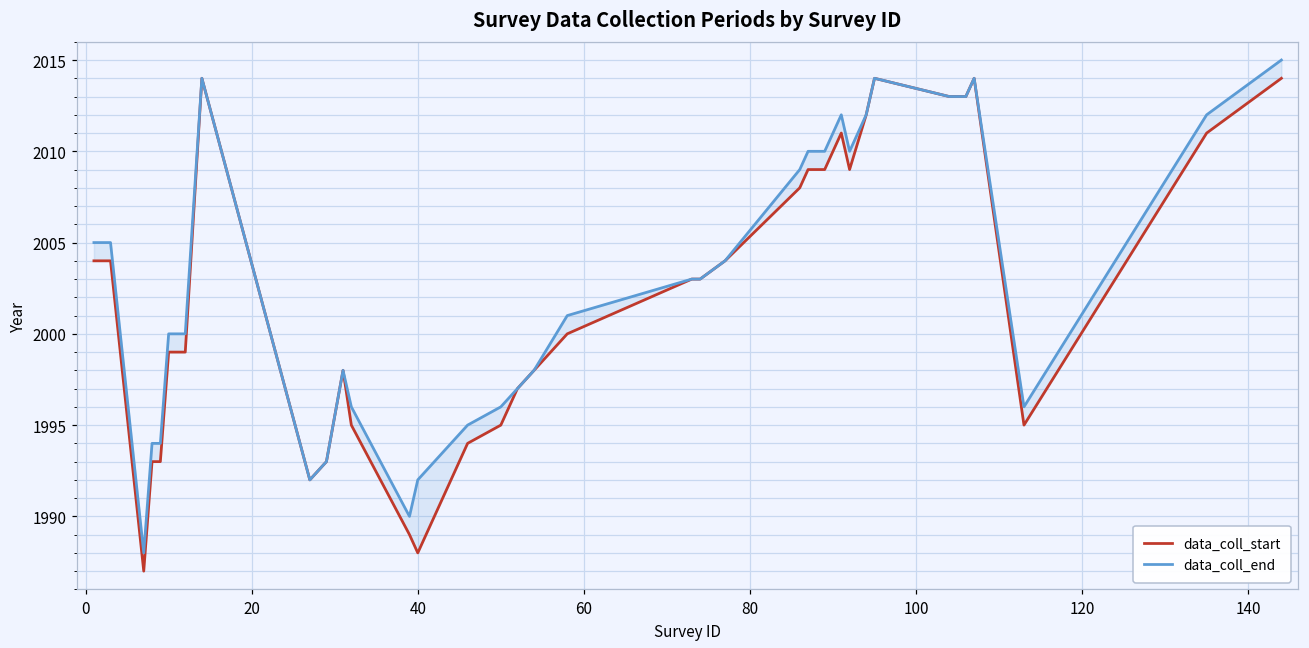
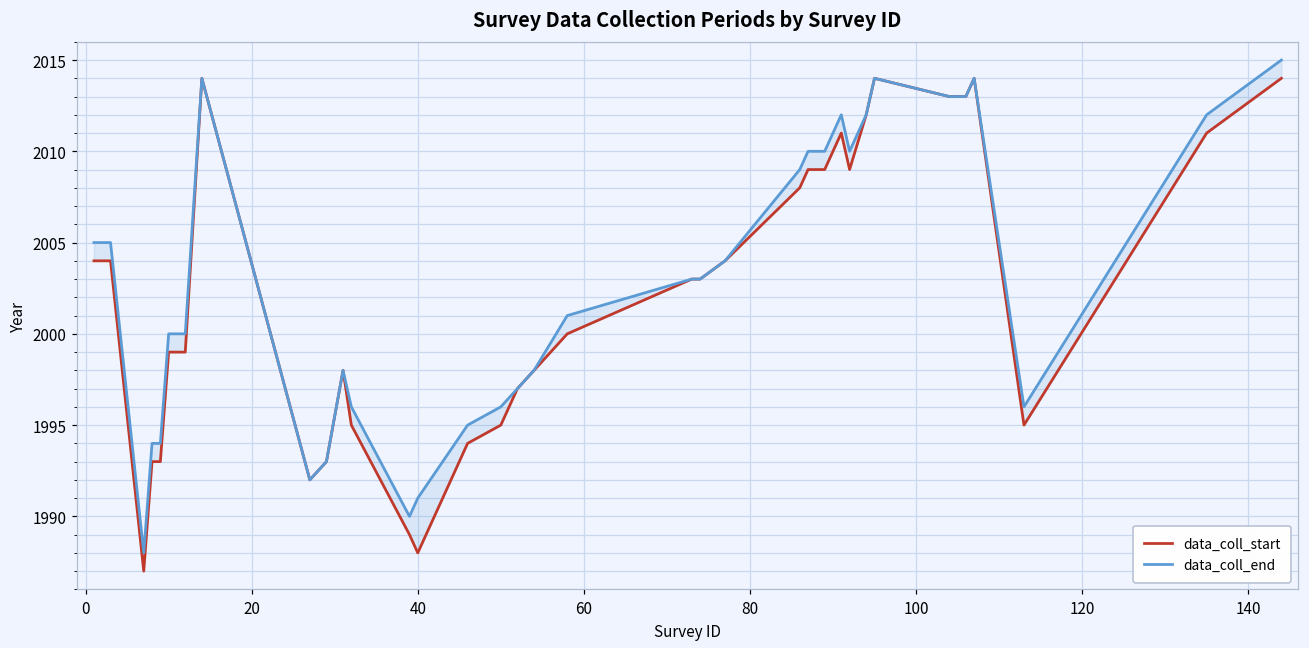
  {
    "data_coll_start": {
      "40": 1988
    },
    "data_coll_end": {
-     "40": 1992
+     "40": 1991
    }
  }
